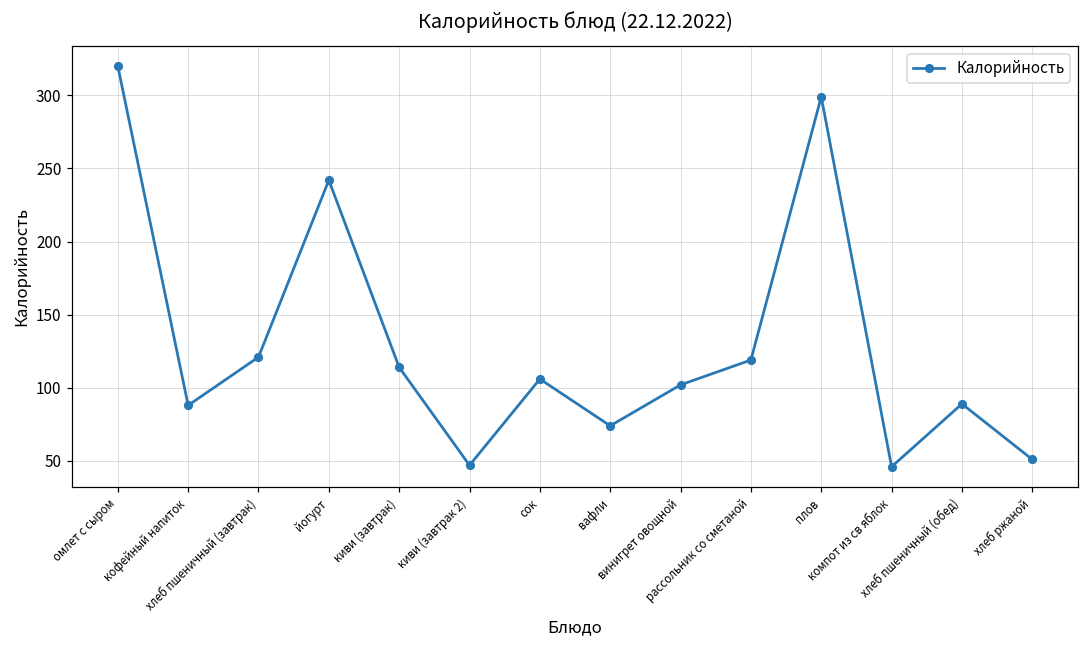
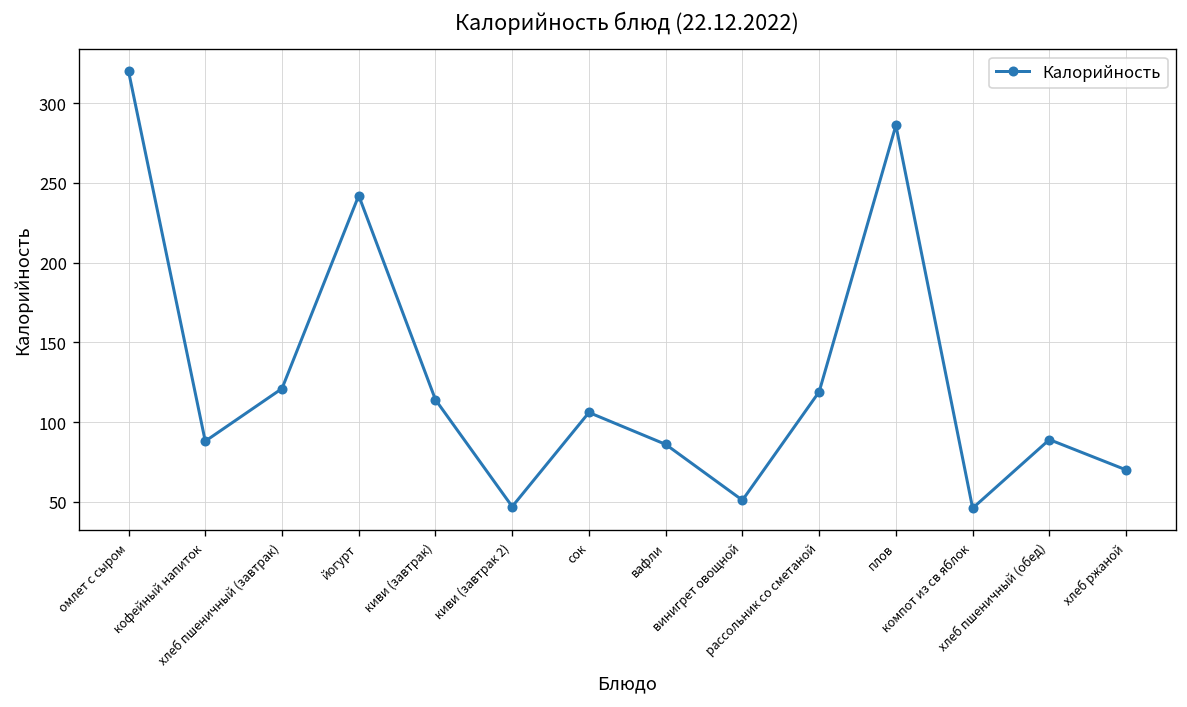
  {
    "омлет с сыром": 320,
    "кофейный напиток": 88,
    "хлеб пшеничный (завтрак)": 121,
    "йогурт": 242,
    "киви (завтрак)": 114,
    "киви (завтрак 2)": 47,
    "сок": 106,
-   "вафли": 74,
-   "винигрет овощной": 102,
+   "вафли": 86,
+   "винигрет овощной": 51,
    "рассольник со сметаной": 119,
-   "плов": 299,
+   "плов": 286,
    "компот из св яблок": 46,
    "хлеб пшеничный (обед)": 89,
-   "хлеб ржаной": 51
+   "хлеб ржаной": 70
  }
